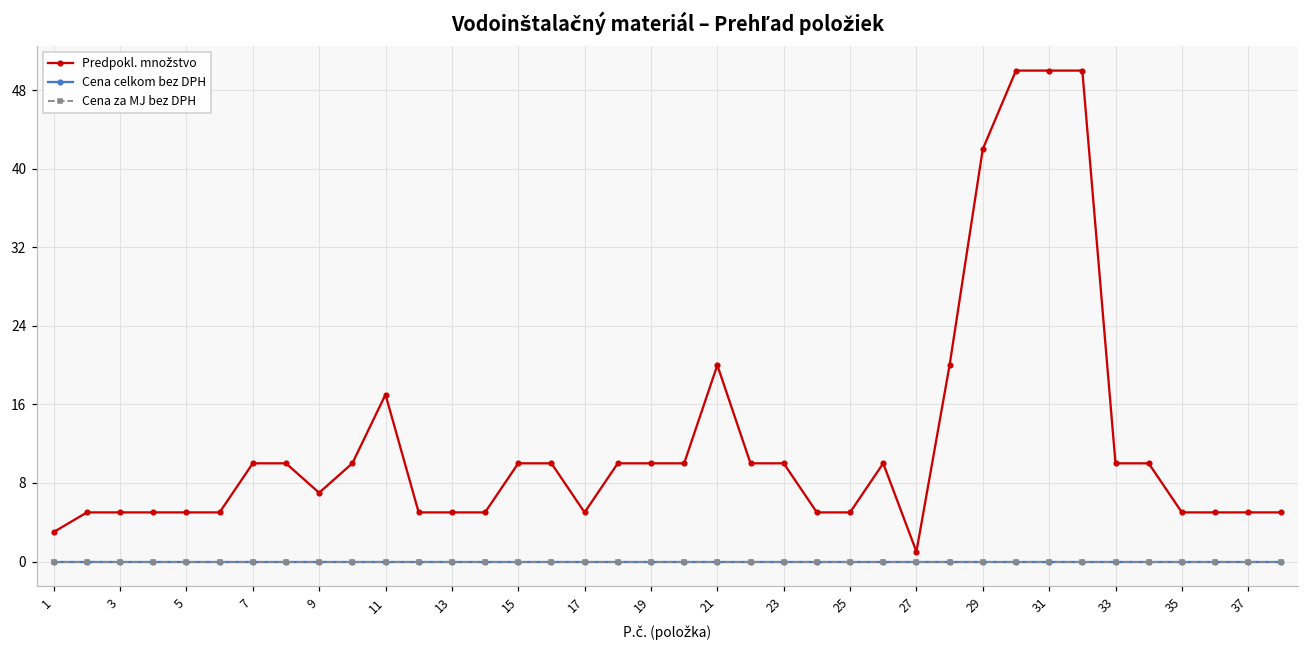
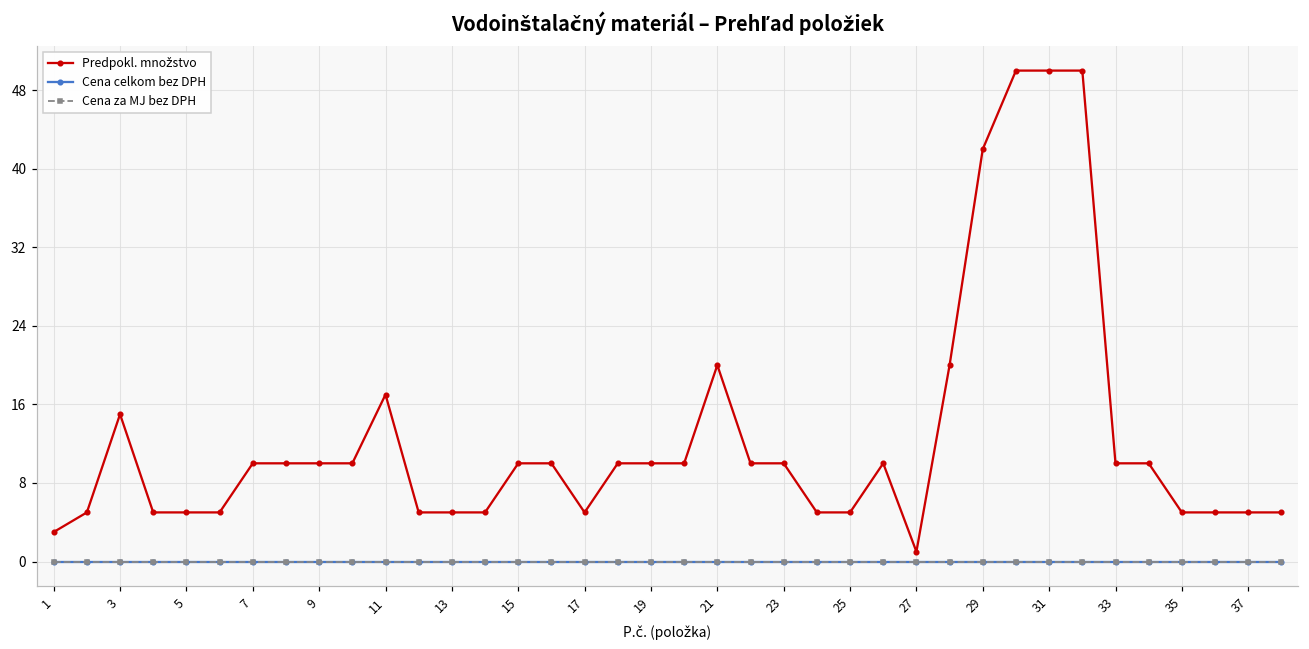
  {
    "Predpokl. množstvo": {
      "1": 3,
-     "3": 5,
+     "3": 15,
      "5": 5,
      "7": 10,
-     "9": 7,
+     "9": 10,
      "11": 17,
      "13": 5,
      "15": 10,
      "17": 5,
      "19": 10,
      "21": 20,
      "23": 10,
      "25": 5,
      "27": 1,
      "29": 42,
      "31": 50,
      "33": 10,
      "35": 5,
      "37": 5
    },
    "Cena za MJ bez DPH": {
      "1": 0,
      "3": 0,
      "5": 0,
      "7": 0,
      "9": 0,
      "11": 0,
      "13": 0,
      "15": 0,
      "17": 0,
      "19": 0,
      "21": 0,
      "23": 0,
      "25": 0,
      "27": 0,
      "29": 0,
      "31": 0,
      "33": 0,
      "35": 0,
      "37": 0
    }
  }
